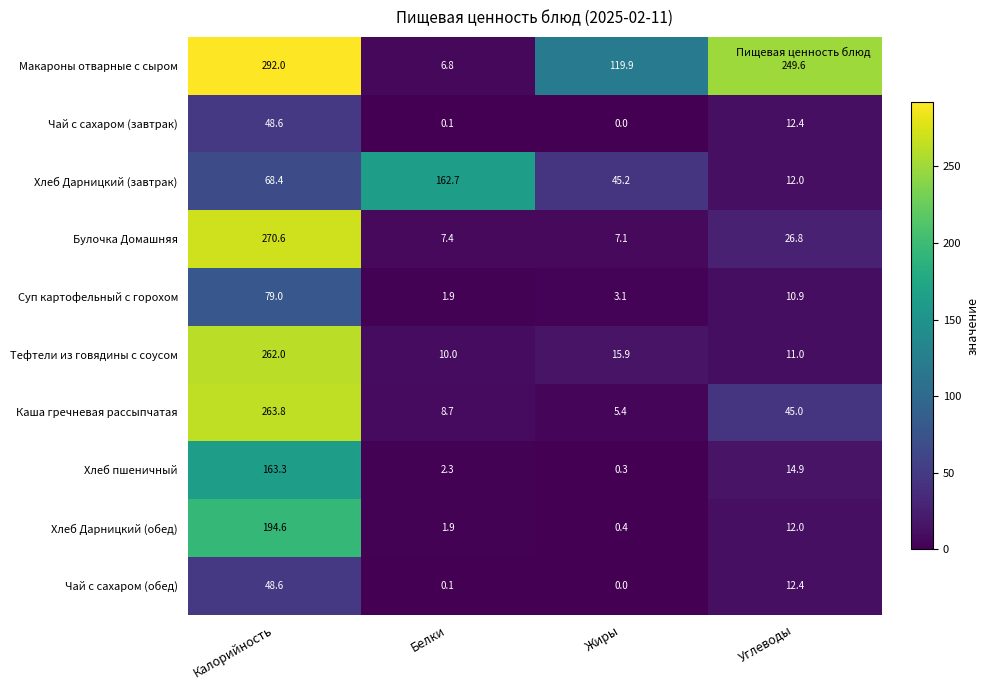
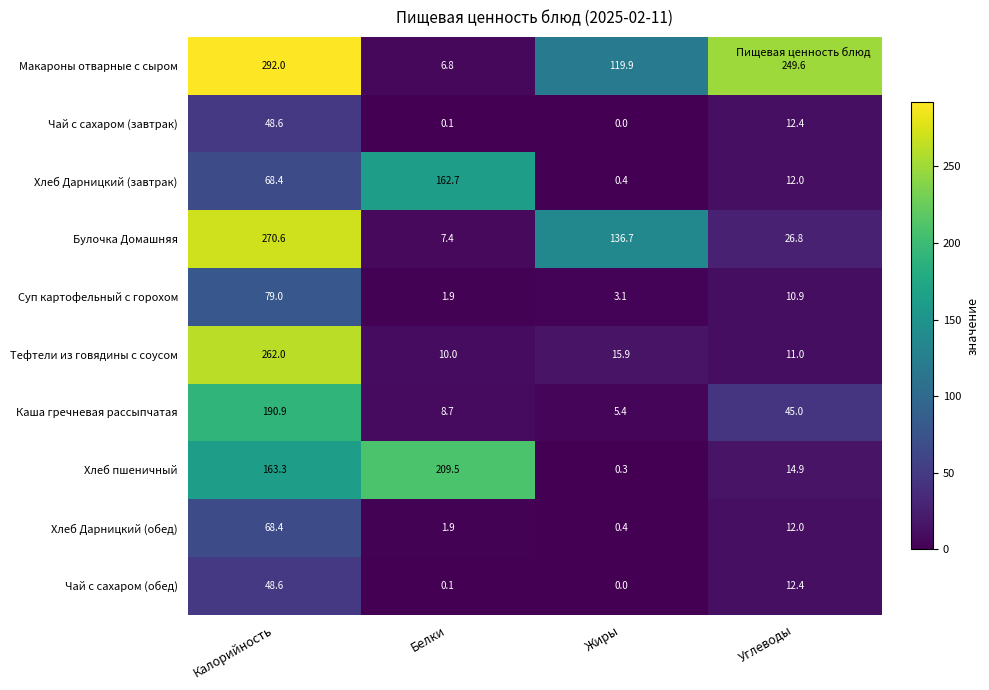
  {
    "Макароны отварные с сыром": {
      "Калорийность": 292.0,
      "Белки": 6.8,
      "Жиры": 119.9,
      "Углеводы": 249.6
    },
    "Чай с сахаром (завтрак)": {
      "Калорийность": 48.6,
      "Белки": 0.1,
      "Жиры": 0.0,
      "Углеводы": 12.4
    },
    "Хлеб Дарницкий (завтрак)": {
      "Калорийность": 68.4,
      "Белки": 162.7,
-     "Жиры": 45.2,
+     "Жиры": 0.4,
      "Углеводы": 12.0
    },
    "Булочка Домашняя": {
      "Калорийность": 270.6,
      "Белки": 7.4,
-     "Жиры": 7.1,
+     "Жиры": 136.7,
      "Углеводы": 26.8
    },
    "Суп картофельный с горохом": {
      "Калорийность": 79.0,
      "Белки": 1.9,
      "Жиры": 3.1,
      "Углеводы": 10.9
    },
    "Тефтели из говядины с соусом": {
      "Калорийность": 262.0,
      "Белки": 10.0,
      "Жиры": 15.9,
      "Углеводы": 11.0
    },
    "Каша гречневая рассыпчатая": {
-     "Калорийность": 263.8,
+     "Калорийность": 190.9,
      "Белки": 8.7,
      "Жиры": 5.4,
      "Углеводы": 45.0
    },
    "Хлеб пшеничный": {
      "Калорийность": 163.3,
-     "Белки": 2.3,
+     "Белки": 209.5,
      "Жиры": 0.3,
      "Углеводы": 14.9
    },
    "Хлеб Дарницкий (обед)": {
-     "Калорийность": 194.6,
+     "Калорийность": 68.4,
      "Белки": 1.9,
      "Жиры": 0.4,
      "Углеводы": 12.0
    },
    "Чай с сахаром (обед)": {
      "Калорийность": 48.6,
      "Белки": 0.1,
      "Жиры": 0.0,
      "Углеводы": 12.4
    }
  }
